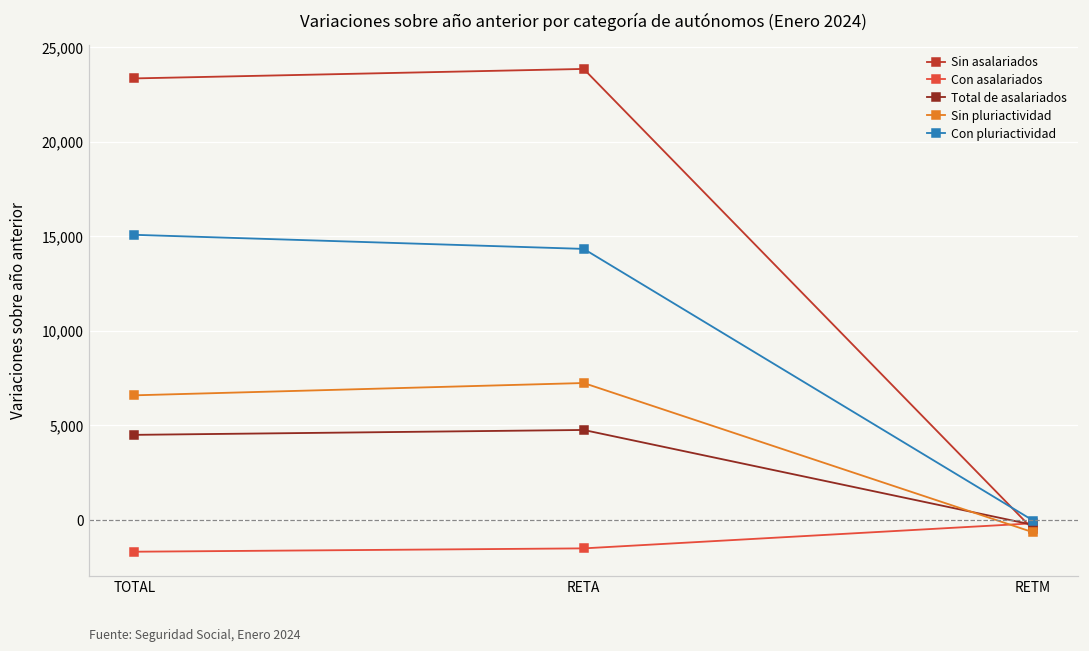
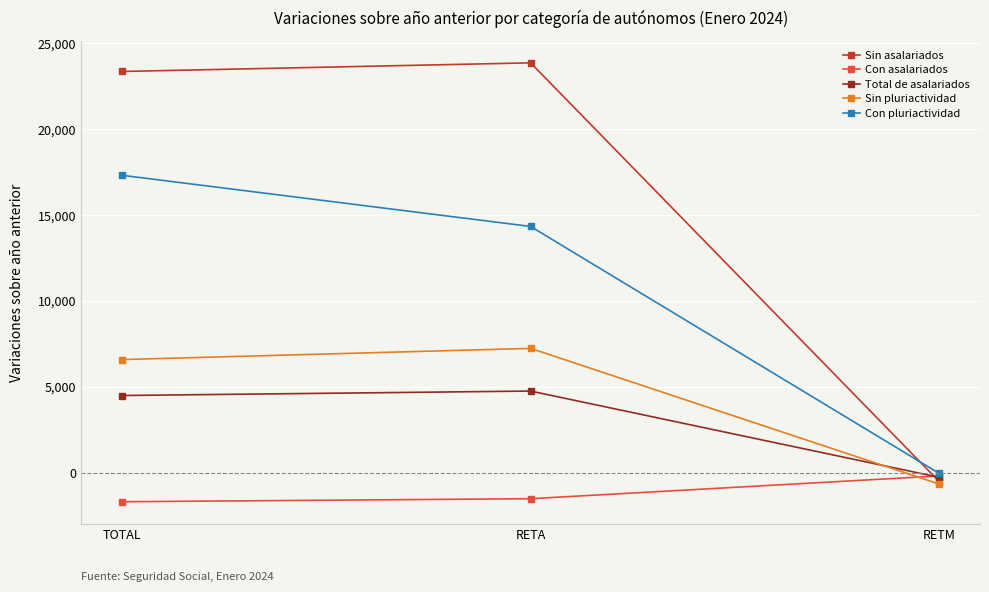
  {
    "Con pluriactividad": {
-     "TOTAL": "15,100",
+     "TOTAL": "17,300",
      "RETA": "14,300",
      "RETM": "0"
    }
  }
